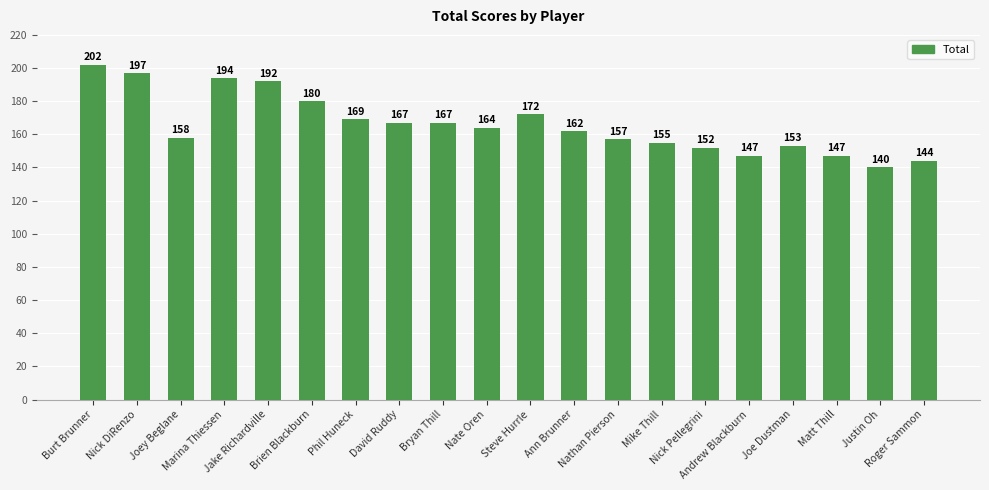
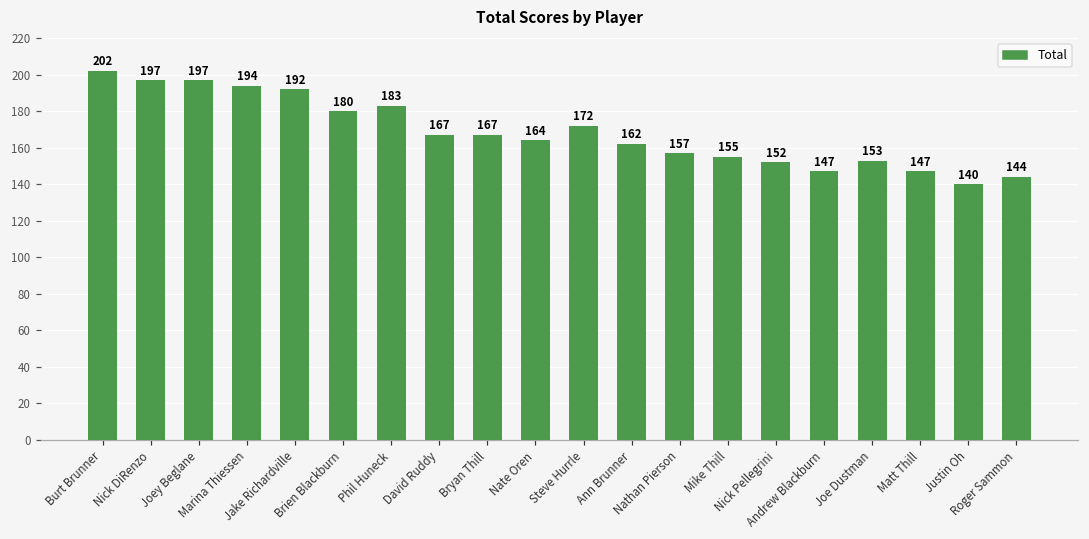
  {
    "Burt Brunner": 202,
    "Nick DiRenzo": 197,
-   "Joey Beglane": 158,
+   "Joey Beglane": 197,
    "Marina Thiessen": 194,
    "Jake Richardville": 192,
    "Brien Blackburn": 180,
-   "Phil Huneck": 169,
+   "Phil Huneck": 183,
    "David Ruddy": 167,
    "Bryan Thill": 167,
    "Nate Oren": 164,
    "Steve Hurrle": 172,
    "Ann Brunner": 162,
    "Nathan Pierson": 157,
    "Mike Thill": 155,
    "Nick Pellegrini": 152,
    "Andrew Blackburn": 147,
    "Joe Dustman": 153,
    "Matt Thill": 147,
    "Justin Oh": 140,
    "Roger Sammon": 144
  }
